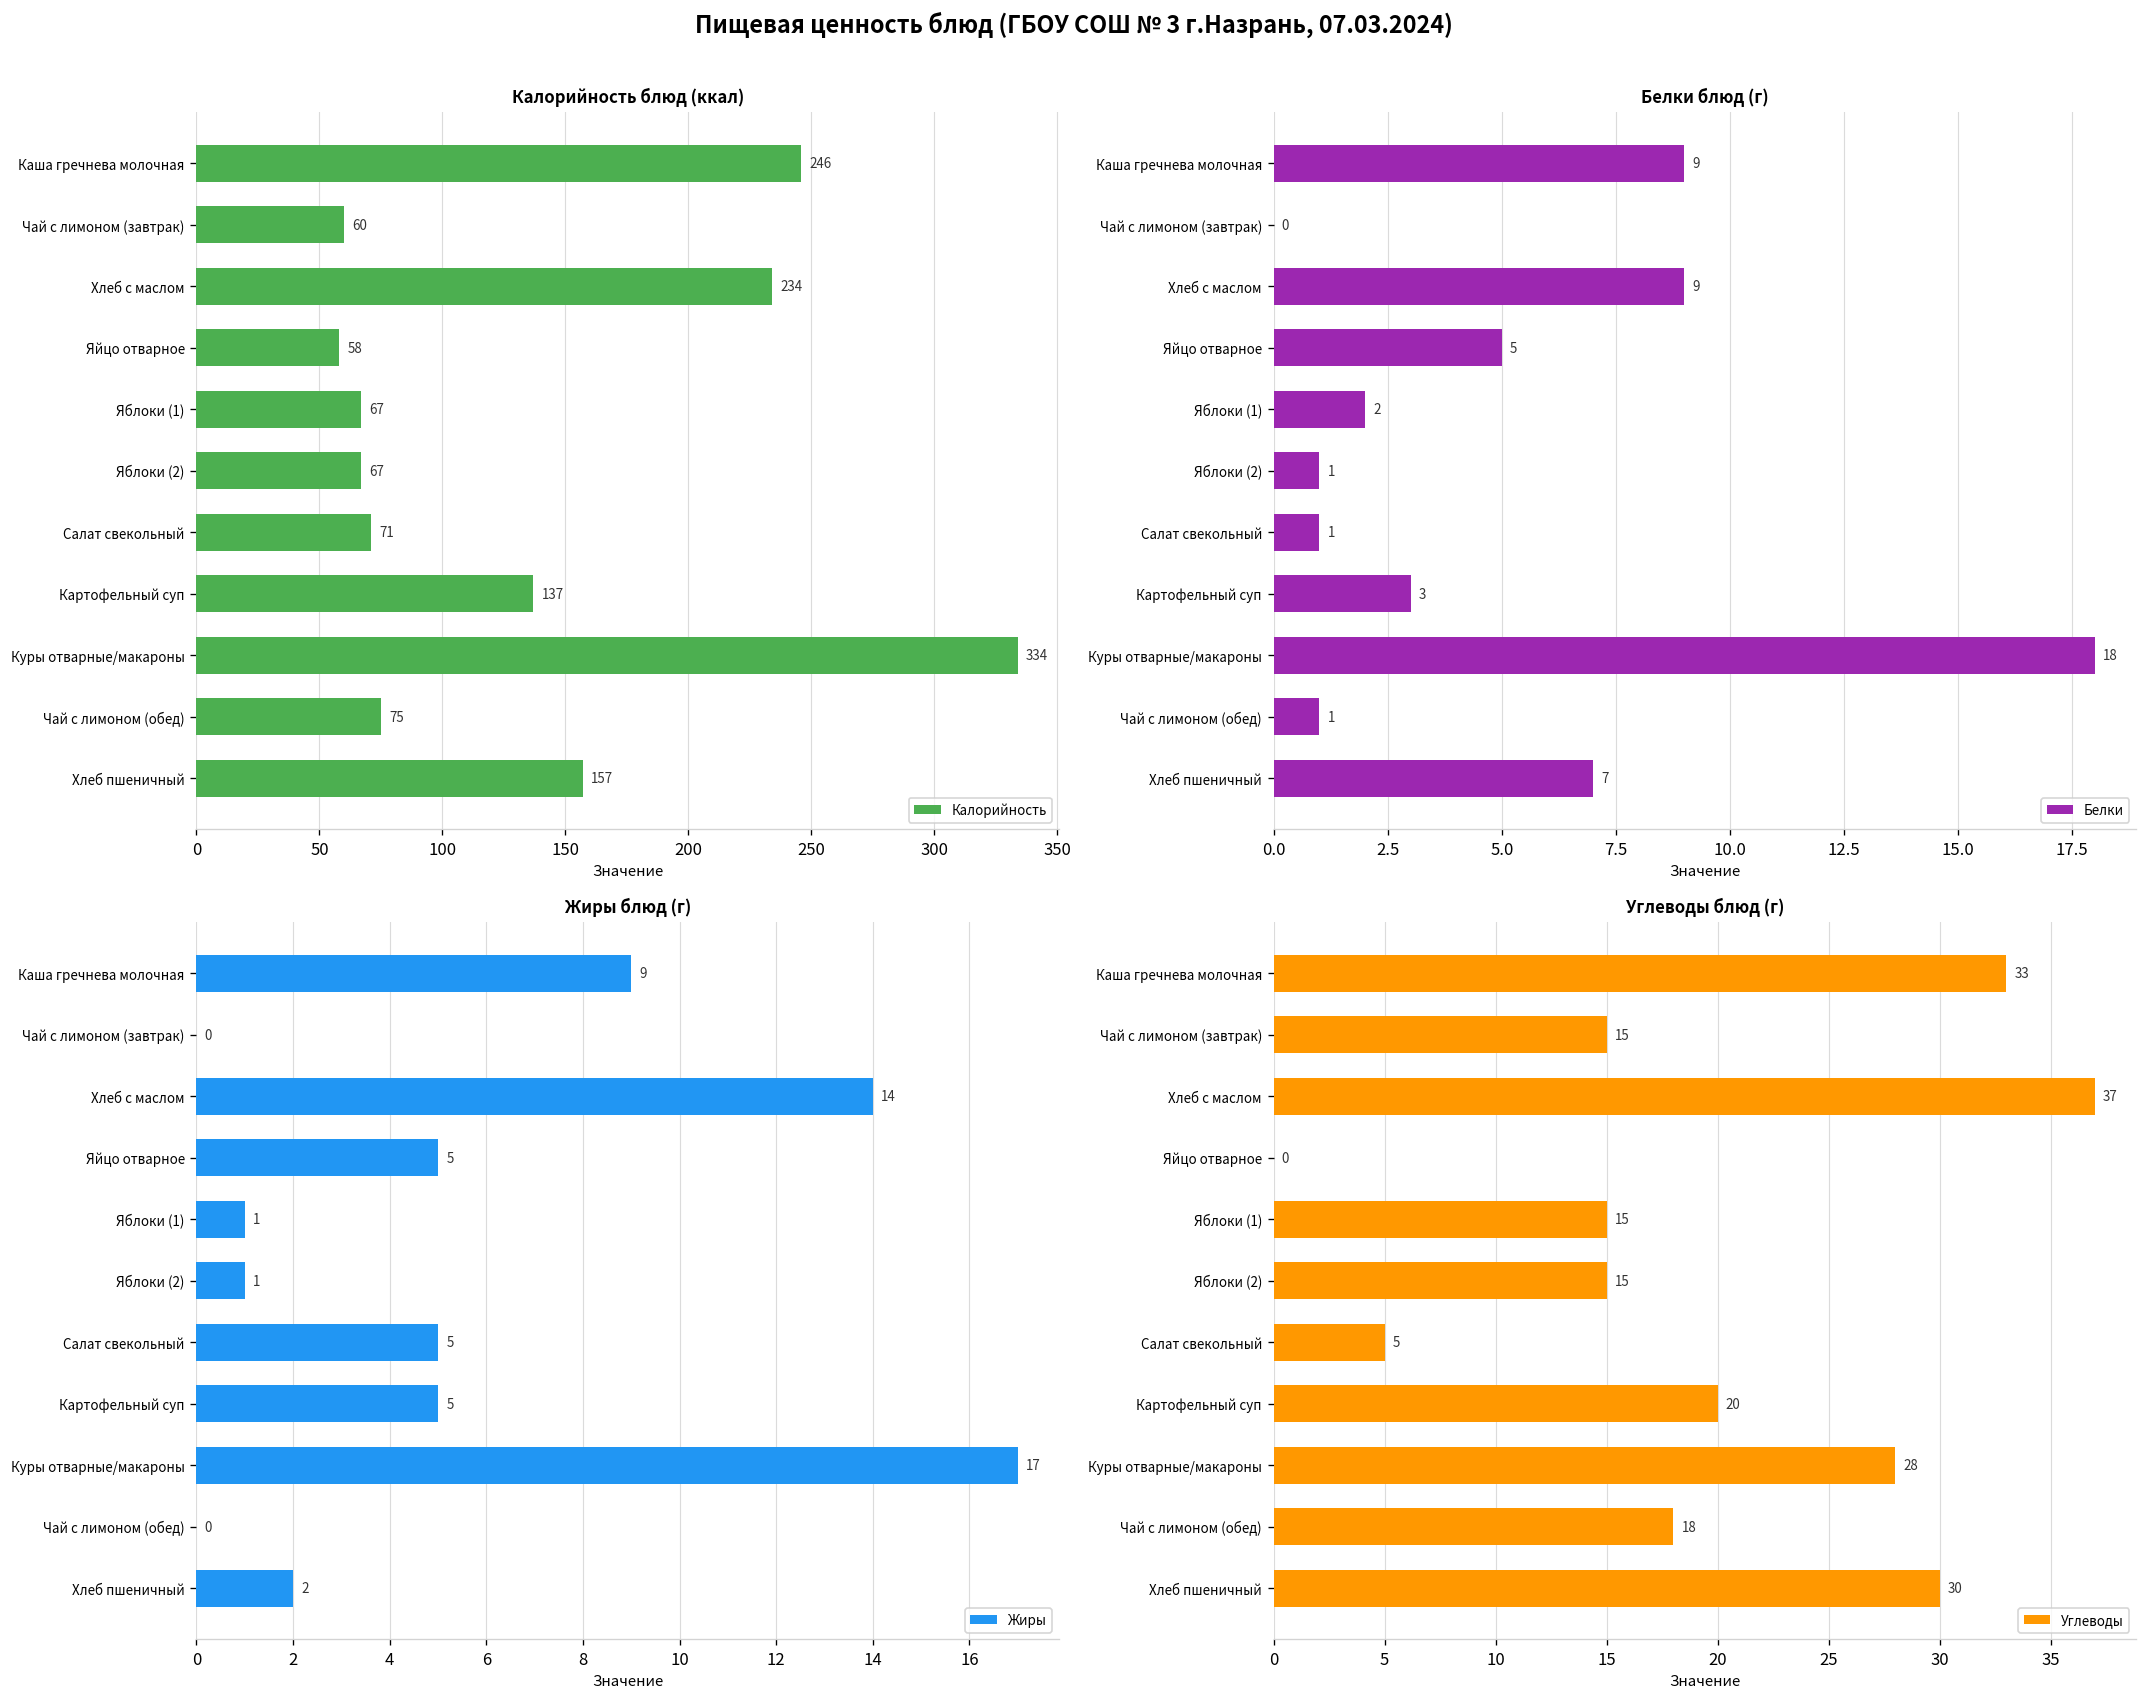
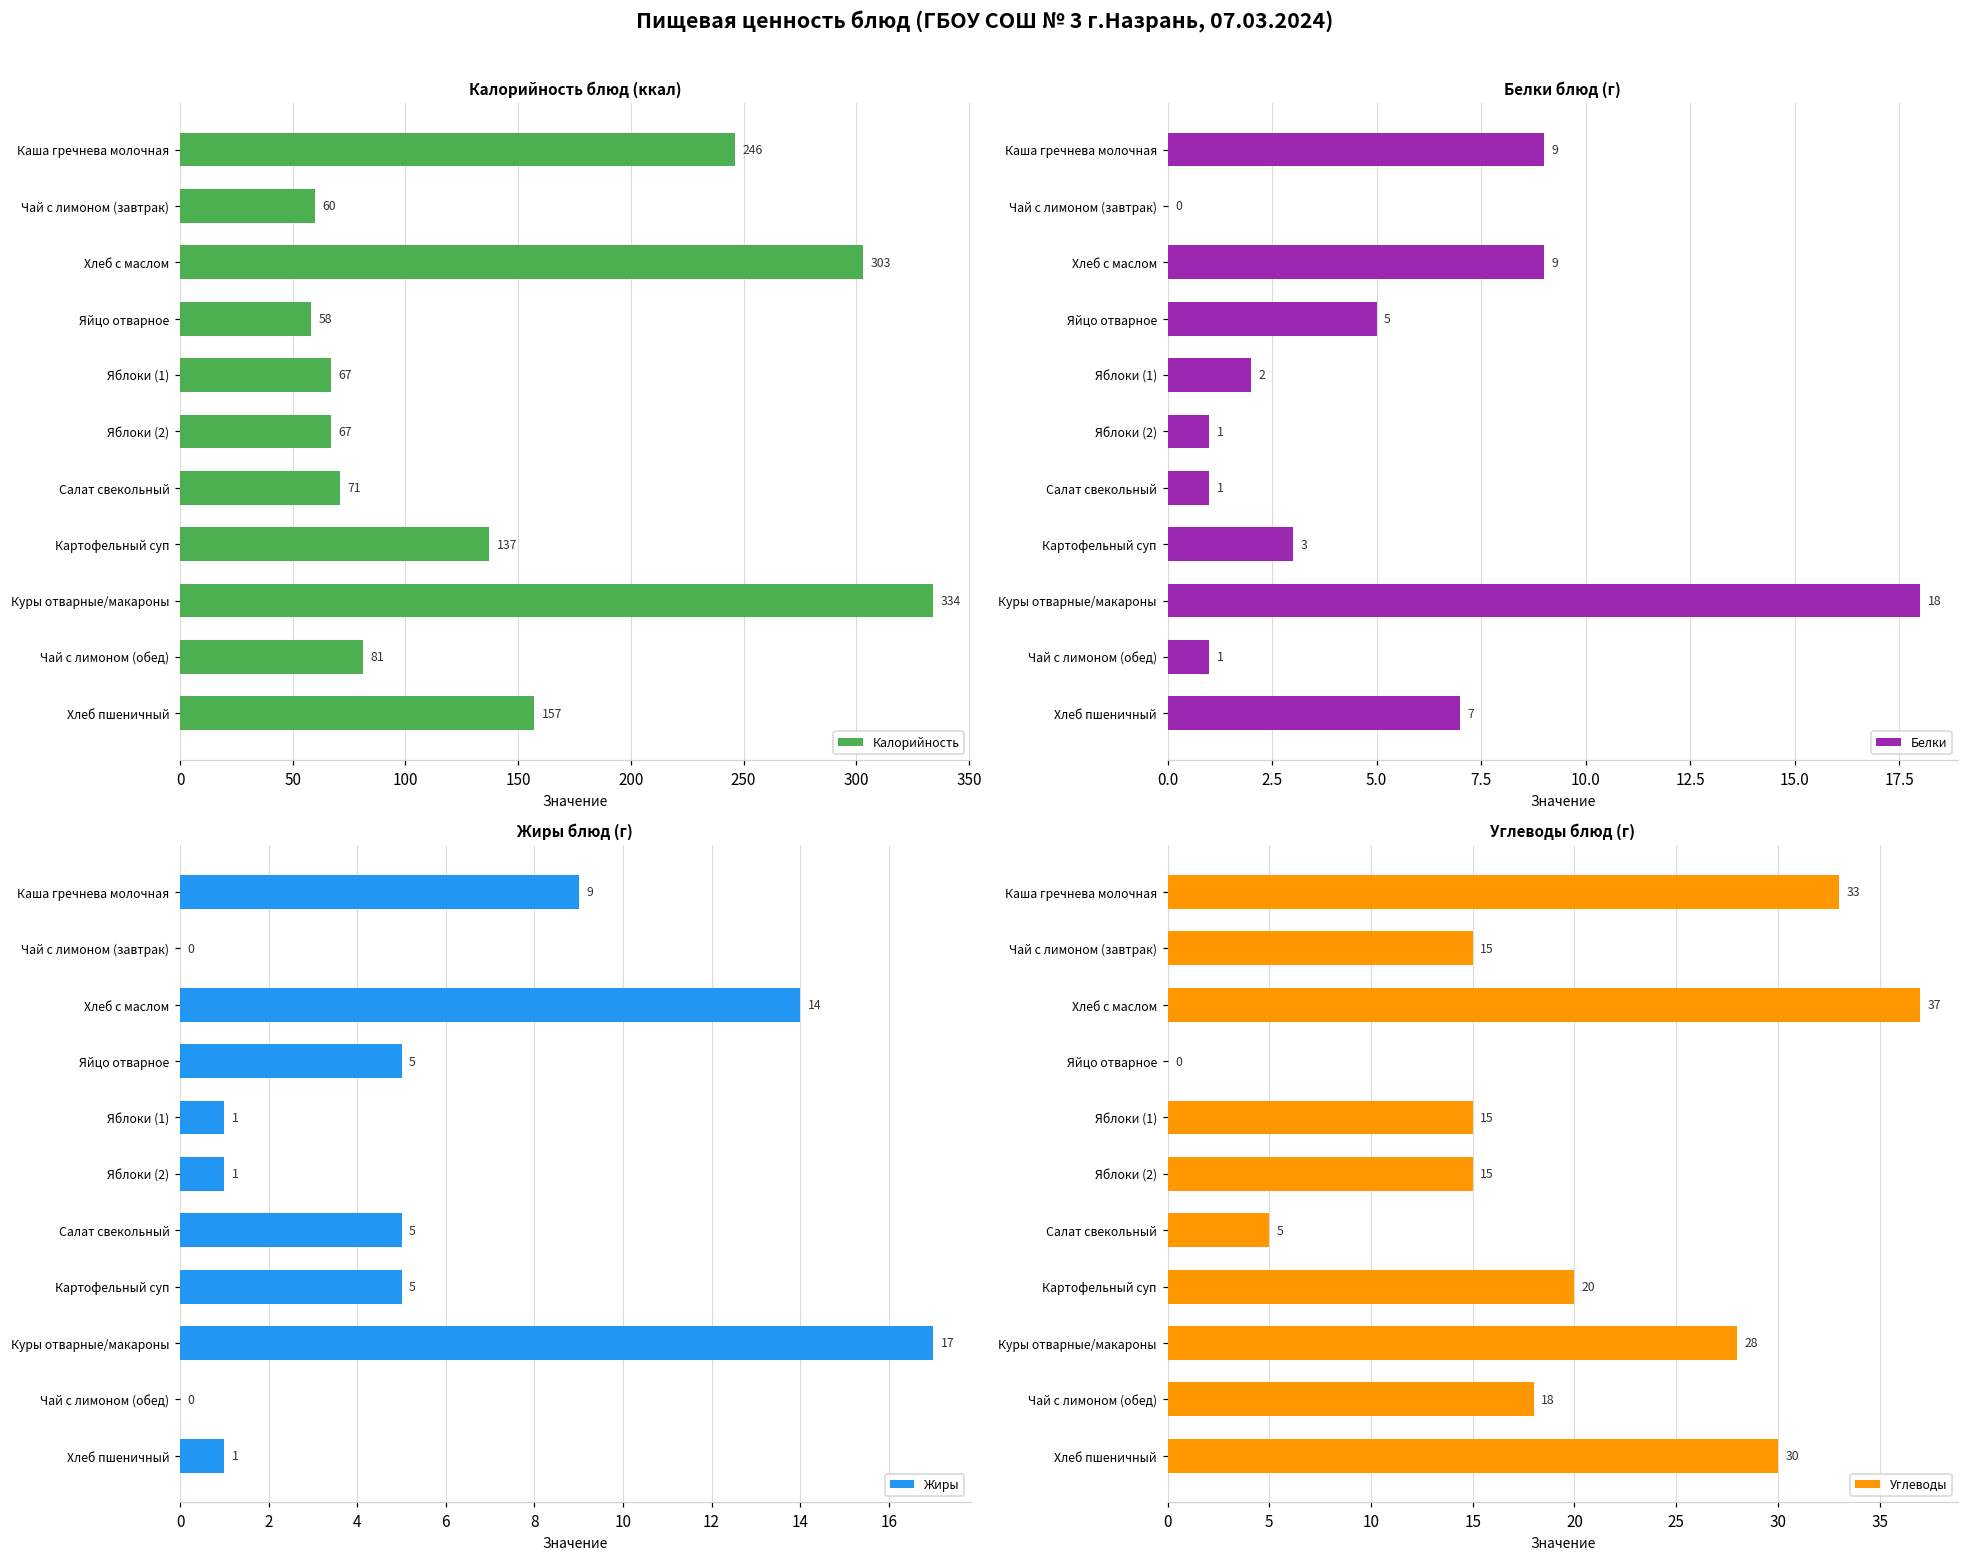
  {
    "Калорийность блюд (ккал)": {
      "Каша гречнева молочная": 246,
      "Чай с лимоном (завтрак)": 60,
-     "Хлеб с маслом": 234,
+     "Хлеб с маслом": 303,
      "Яйцо отварное": 58,
      "Яблоки (1)": 67,
      "Яблоки (2)": 67,
      "Салат свекольный": 71,
      "Картофельный суп": 137,
      "Куры отварные/макароны": 334,
-     "Чай с лимоном (обед)": 75,
+     "Чай с лимоном (обед)": 81,
      "Хлеб пшеничный": 157
    },
    "Белки блюд (г)": {
      "Каша гречнева молочная": 9,
      "Чай с лимоном (завтрак)": 0,
      "Хлеб с маслом": 9,
      "Яйцо отварное": 5,
      "Яблоки (1)": 2,
      "Яблоки (2)": 1,
      "Салат свекольный": 1,
      "Картофельный суп": 3,
      "Куры отварные/макароны": 18,
      "Чай с лимоном (обед)": 1,
      "Хлеб пшеничный": 7
    },
    "Жиры блюд (г)": {
      "Каша гречнева молочная": 9,
      "Чай с лимоном (завтрак)": 0,
      "Хлеб с маслом": 14,
      "Яйцо отварное": 5,
      "Яблоки (1)": 1,
      "Яблоки (2)": 1,
      "Салат свекольный": 5,
      "Картофельный суп": 5,
      "Куры отварные/макароны": 17,
      "Чай с лимоном (обед)": 0,
-     "Хлеб пшеничный": 2
+     "Хлеб пшеничный": 1
    },
    "Углеводы блюд (г)": {
      "Каша гречнева молочная": 33,
      "Чай с лимоном (завтрак)": 15,
      "Хлеб с маслом": 37,
      "Яйцо отварное": 0,
      "Яблоки (1)": 15,
      "Яблоки (2)": 15,
      "Салат свекольный": 5,
      "Картофельный суп": 20,
      "Куры отварные/макароны": 28,
      "Чай с лимоном (обед)": 18,
      "Хлеб пшеничный": 30
    }
  }
